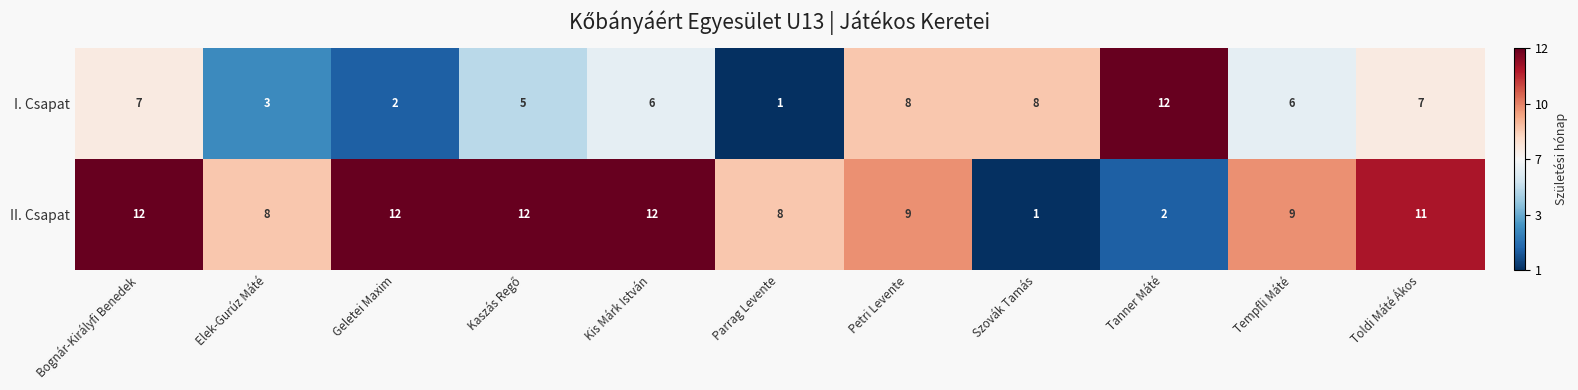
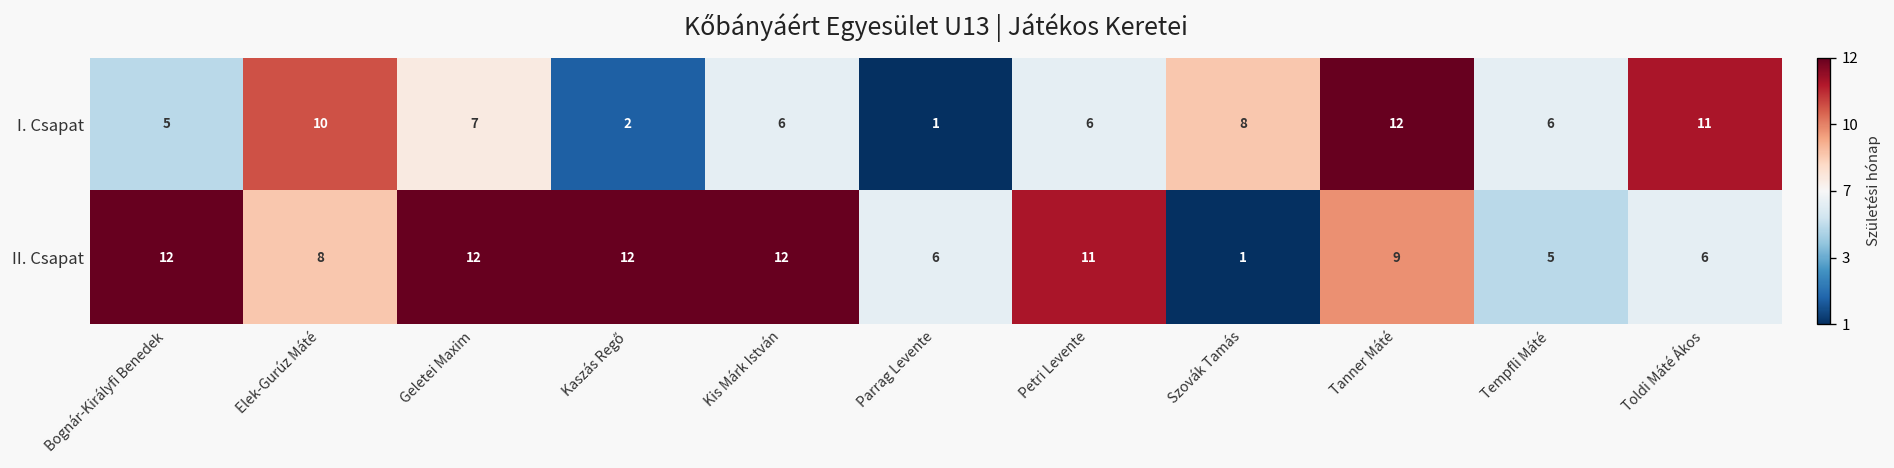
  {
    "I. Csapat": {
-     "Bognár-Királyfi Benedek": 7,
-     "Elek-Gurúz Máté": 3,
-     "Geletei Maxim": 2,
-     "Kaszás Regő": 5,
+     "Bognár-Királyfi Benedek": 5,
+     "Elek-Gurúz Máté": 10,
+     "Geletei Maxim": 7,
+     "Kaszás Regő": 2,
      "Kis Márk István": 6,
      "Parrag Levente": 1,
-     "Petri Levente": 8,
+     "Petri Levente": 6,
      "Szovák Tamás": 8,
      "Tanner Máté": 12,
      "Tempfli Máté": 6,
-     "Toldi Máté Ákos": 7
+     "Toldi Máté Ákos": 11
    },
    "II. Csapat": {
      "Bognár-Királyfi Benedek": 12,
      "Elek-Gurúz Máté": 8,
      "Geletei Maxim": 12,
      "Kaszás Regő": 12,
      "Kis Márk István": 12,
-     "Parrag Levente": 8,
-     "Petri Levente": 9,
+     "Parrag Levente": 6,
+     "Petri Levente": 11,
      "Szovák Tamás": 1,
-     "Tanner Máté": 2,
-     "Tempfli Máté": 9,
-     "Toldi Máté Ákos": 11
+     "Tanner Máté": 9,
+     "Tempfli Máté": 5,
+     "Toldi Máté Ákos": 6
    }
  }
